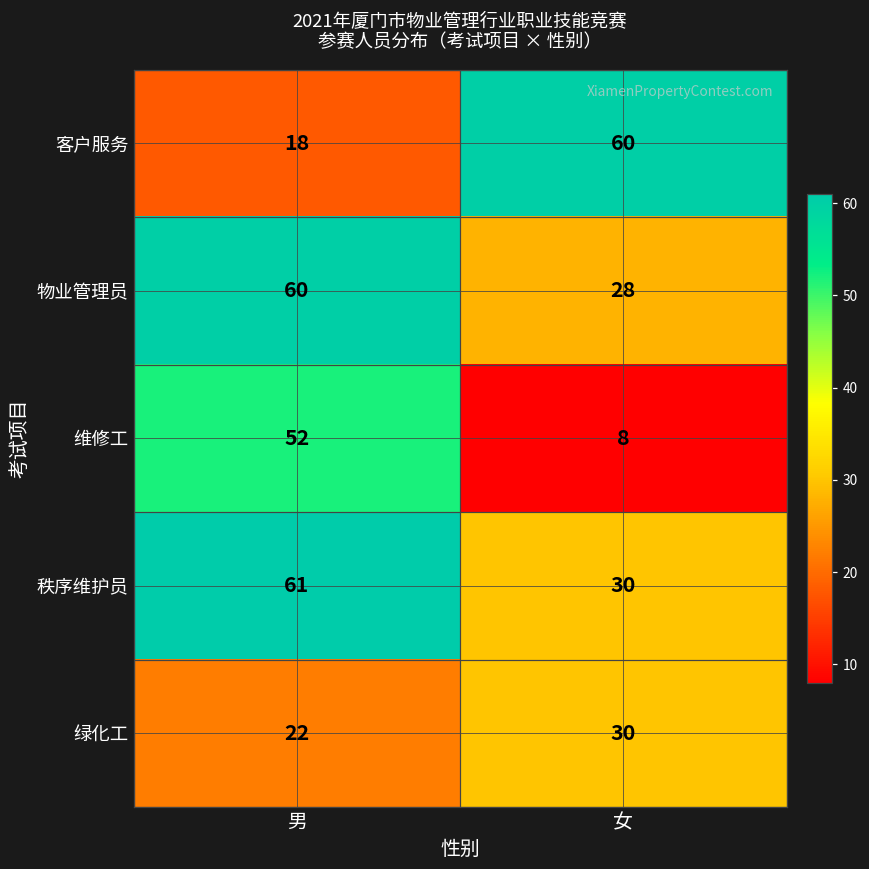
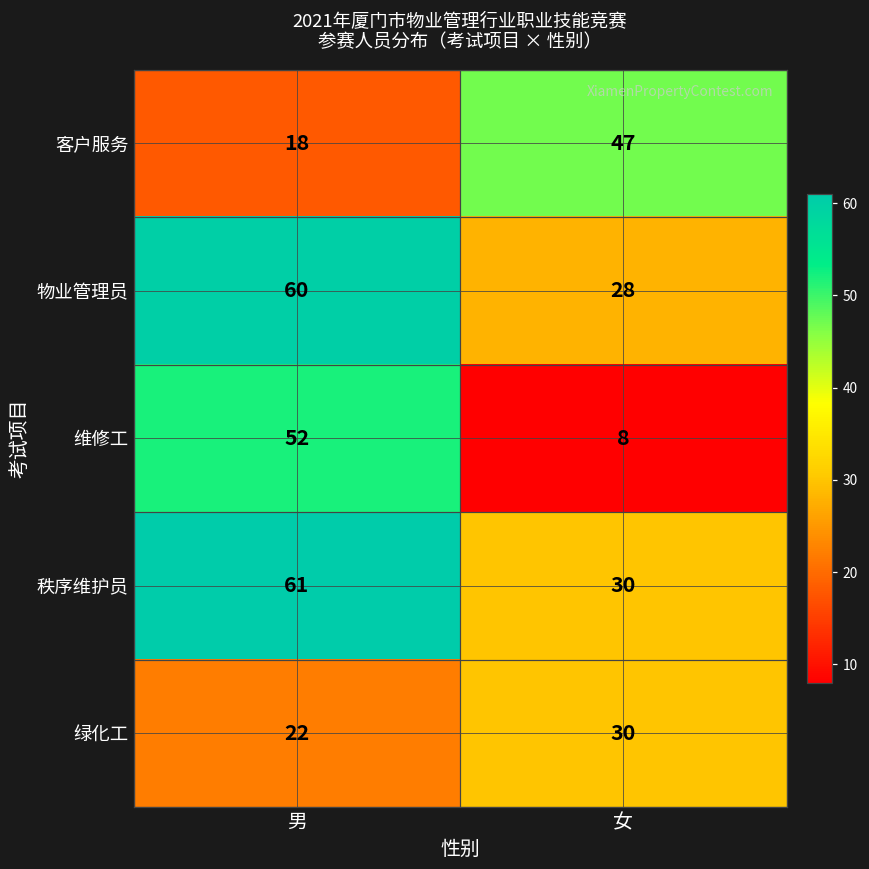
  {
    "客户服务": {
      "男": 18,
-     "女": 60
+     "女": 47
    },
    "物业管理员": {
      "男": 60,
      "女": 28
    },
    "维修工": {
      "男": 52,
      "女": 8
    },
    "秩序维护员": {
      "男": 61,
      "女": 30
    },
    "绿化工": {
      "男": 22,
      "女": 30
    }
  }
